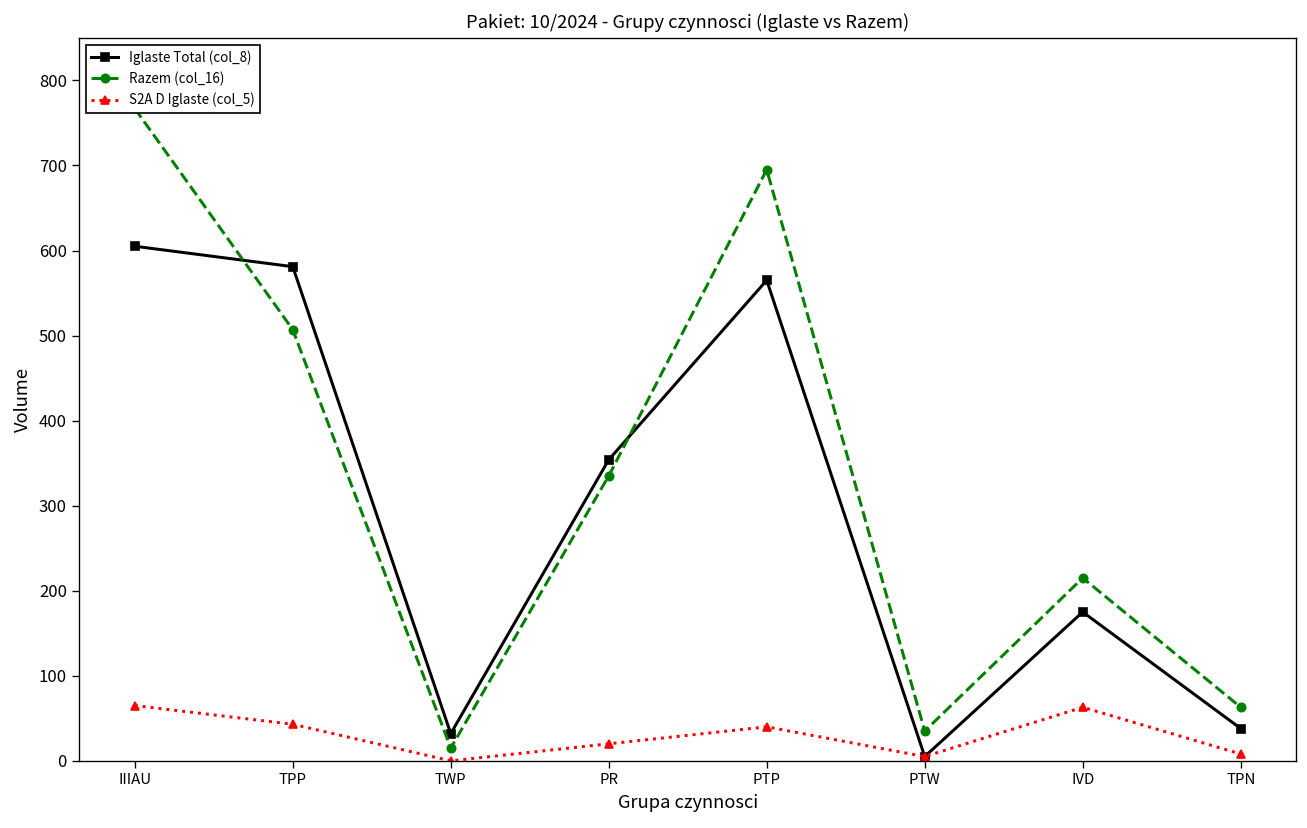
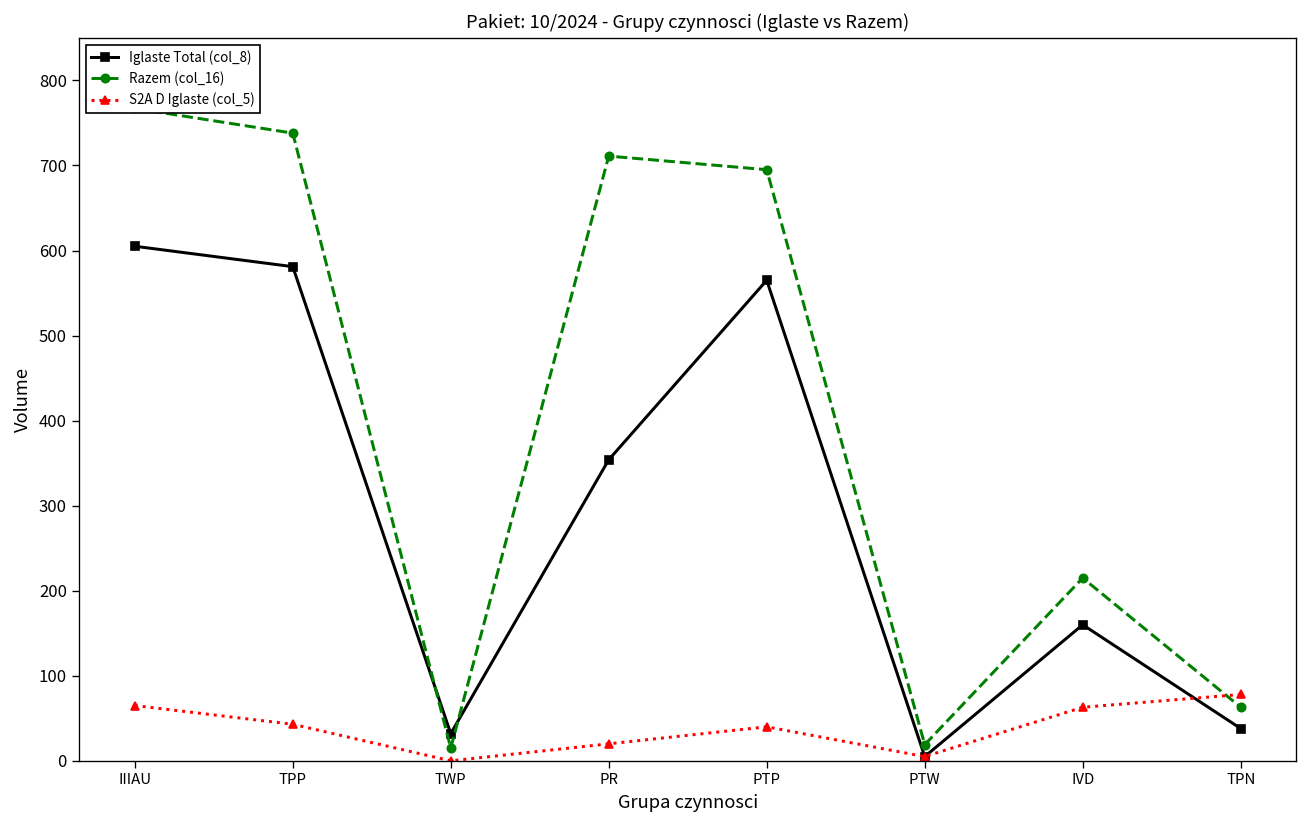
  {
    "Iglaste Total (col_8)": {
      "IIIAU": 610,
      "TPP": 580,
      "TWP": 30,
      "PR": 350,
      "PTP": 570,
-     "IVD": 180,
+     "IVD": 160,
      "TPN": 40
    },
    "Razem (col_16)": {
      "IIIAU": 770,
-     "TPP": 510,
+     "TPP": 740,
      "TWP": 20,
-     "PR": 340,
+     "PR": 710,
      "PTP": 700,
-     "PTW": 40,
+     "PTW": 20,
      "IVD": 220,
      "TPN": 60
    },
    "S2A D Iglaste (col_5)": {
      "IIIAU": 70,
      "TPP": 40,
      "TWP": 0,
      "PR": 20,
      "PTP": 40,
      "IVD": 60,
-     "TPN": 10
+     "TPN": 80
    }
  }
